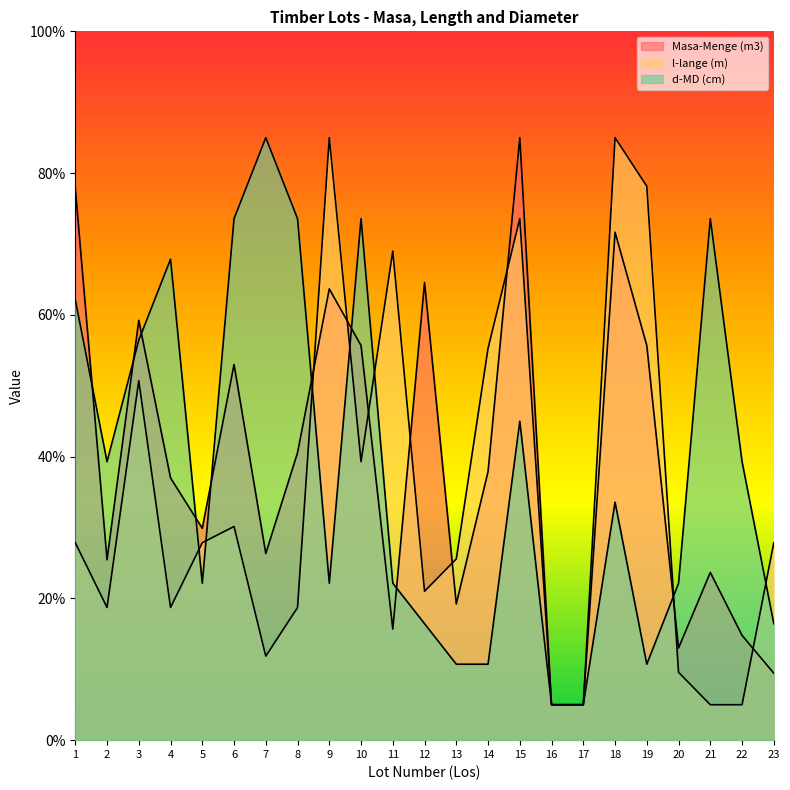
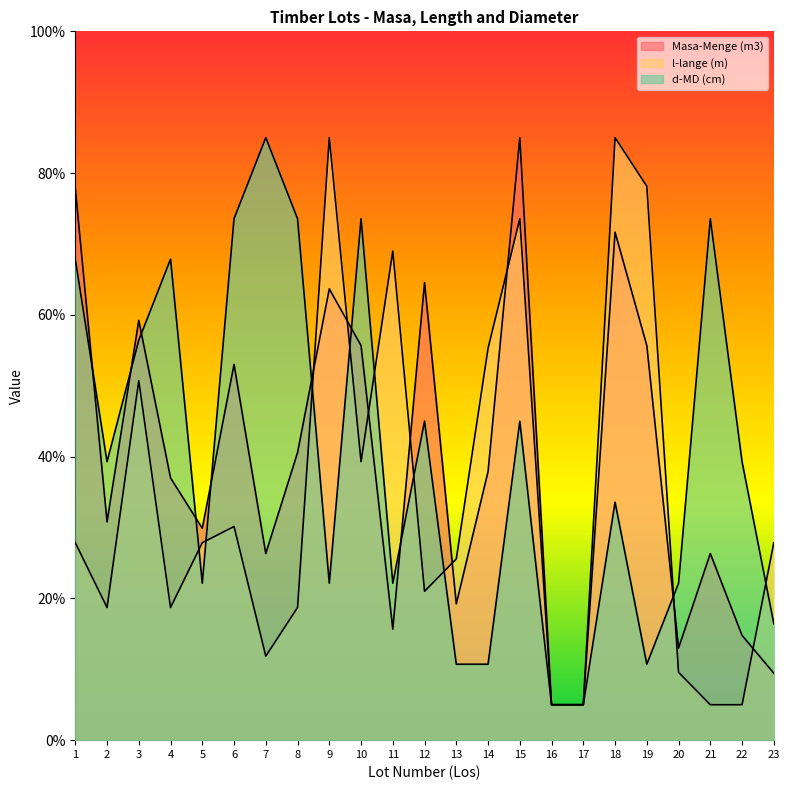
  {
    "Masa-Menge (m3)": {
      "1": "78%",
-     "2": "25%",
+     "2": "31%",
      "3": "59%",
      "4": "37%",
      "5": "30%",
      "6": "53%",
      "7": "26%",
      "8": "41%",
      "9": "64%",
      "10": "56%",
      "11": "16%",
      "12": "65%",
      "13": "19%",
      "14": "38%",
      "15": "85%",
      "18": "72%",
      "19": "56%",
      "20": "13%",
-     "21": "24%",
+     "21": "26%",
      "22": "15%",
      "23": "9%"
    },
    "l-lange (m)": {
      "1": "28%",
      "2": "19%",
      "3": "51%",
      "4": "19%",
      "5": "28%",
      "6": "30%",
      "7": "12%",
      "8": "19%",
      "9": "85%",
      "10": "39%",
      "11": "69%",
      "12": "21%",
      "13": "26%",
      "14": "55%",
      "15": "74%",
      "18": "85%",
      "19": "78%",
      "20": "10%",
      "21": "5%",
      "22": "5%",
      "23": "28%"
    },
    "d-MD (cm)": {
-     "1": "62%",
+     "1": "68%",
      "2": "39%",
      "3": "56%",
      "4": "68%",
      "5": "22%",
      "6": "74%",
      "7": "85%",
      "8": "74%",
      "9": "22%",
      "10": "74%",
      "11": "22%",
-     "12": "16%",
+     "12": "45%",
      "13": "11%",
      "14": "11%",
      "15": "45%",
      "18": "34%",
      "19": "11%",
      "20": "22%",
      "21": "74%",
      "22": "39%",
      "23": "16%"
    }
  }
